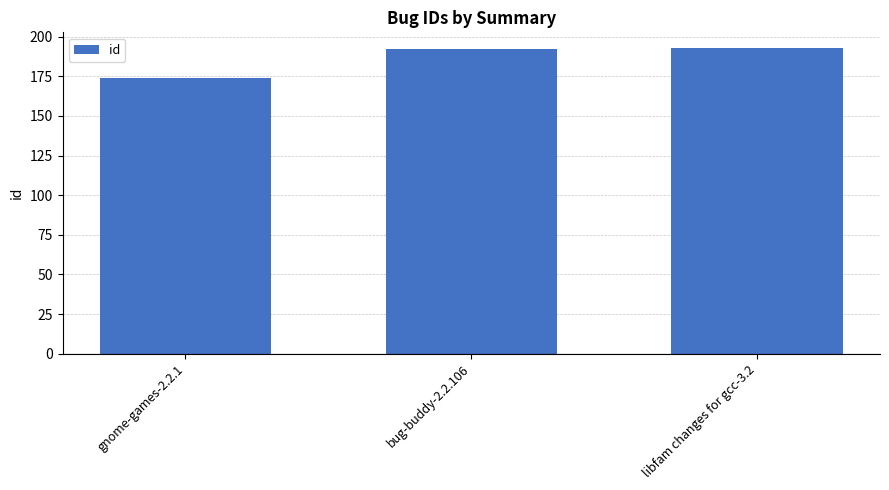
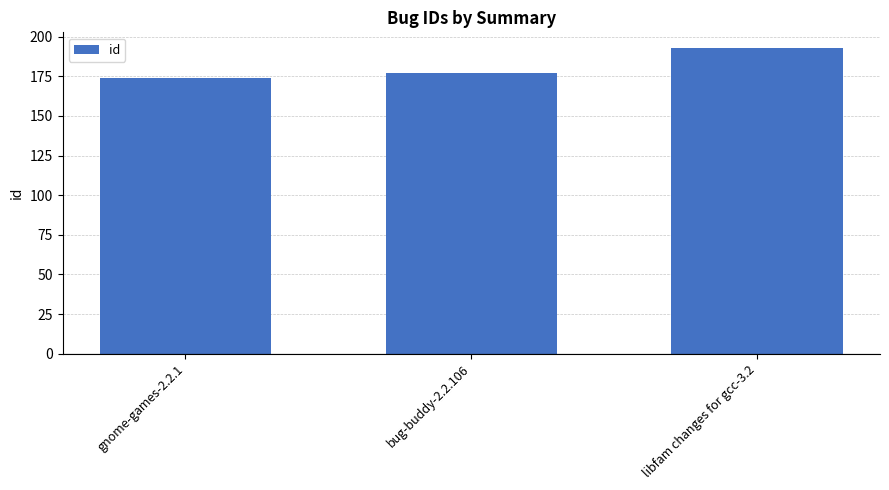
  {
    "gnome-games-2.2.1": 174,
-   "bug-buddy-2.2.106": 192,
+   "bug-buddy-2.2.106": 177,
    "libfam changes for gcc-3.2": 193
  }
